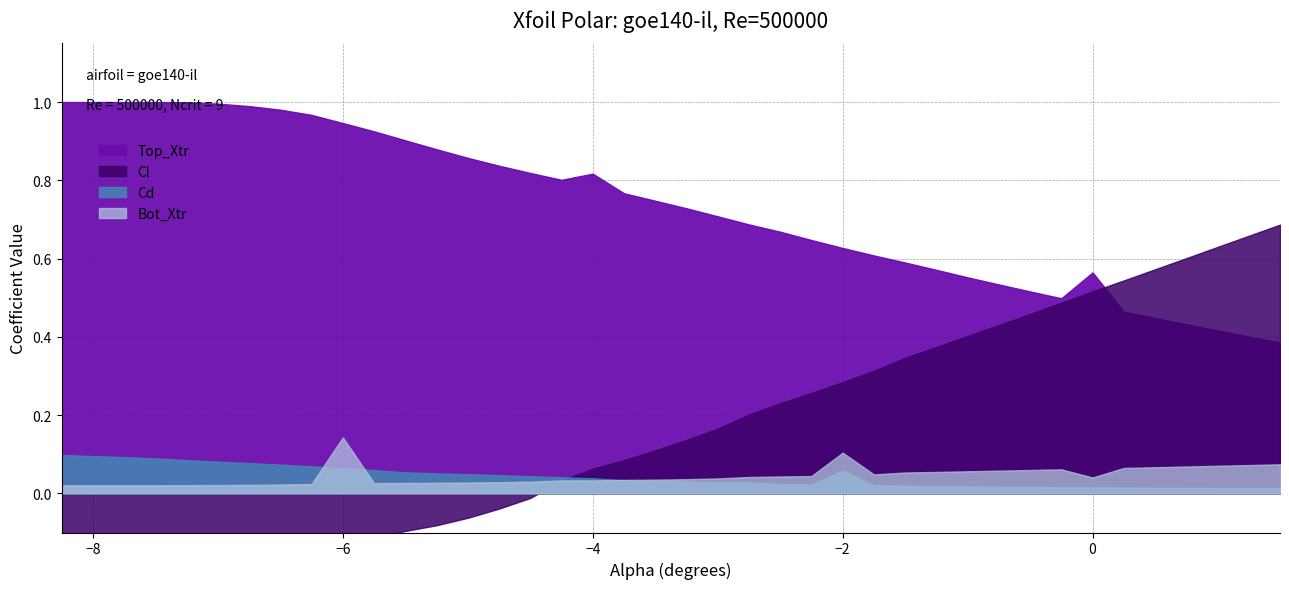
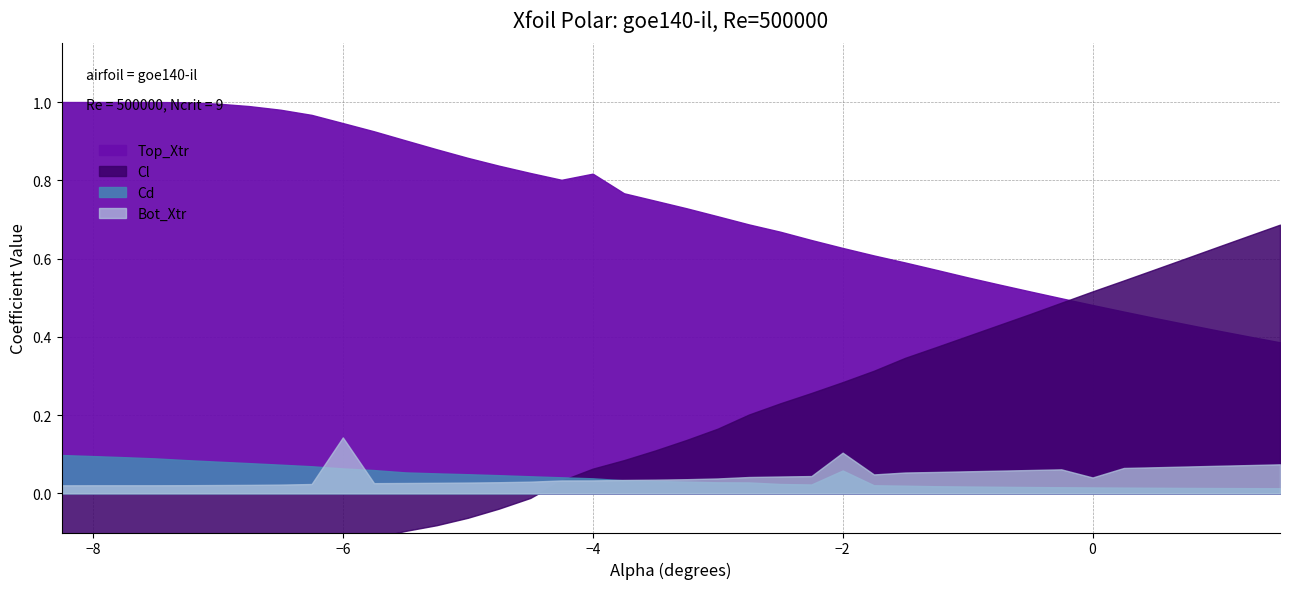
  {
    "Top_Xtr": {
      "−6": 0.95,
      "−4": 0.82,
      "−2": 0.63,
-     "0": 0.56
+     "0": 0.48
    },
    "Cd": {
      "−8": 0.10,
      "−6": 0.06,
      "−2": 0.06,
      "0": 0.02
    },
    "Bot_Xtr": {
      "−8": 0.02,
      "−6": 0.14,
      "−2": 0.10,
      "0": 0.04
    }
  }
